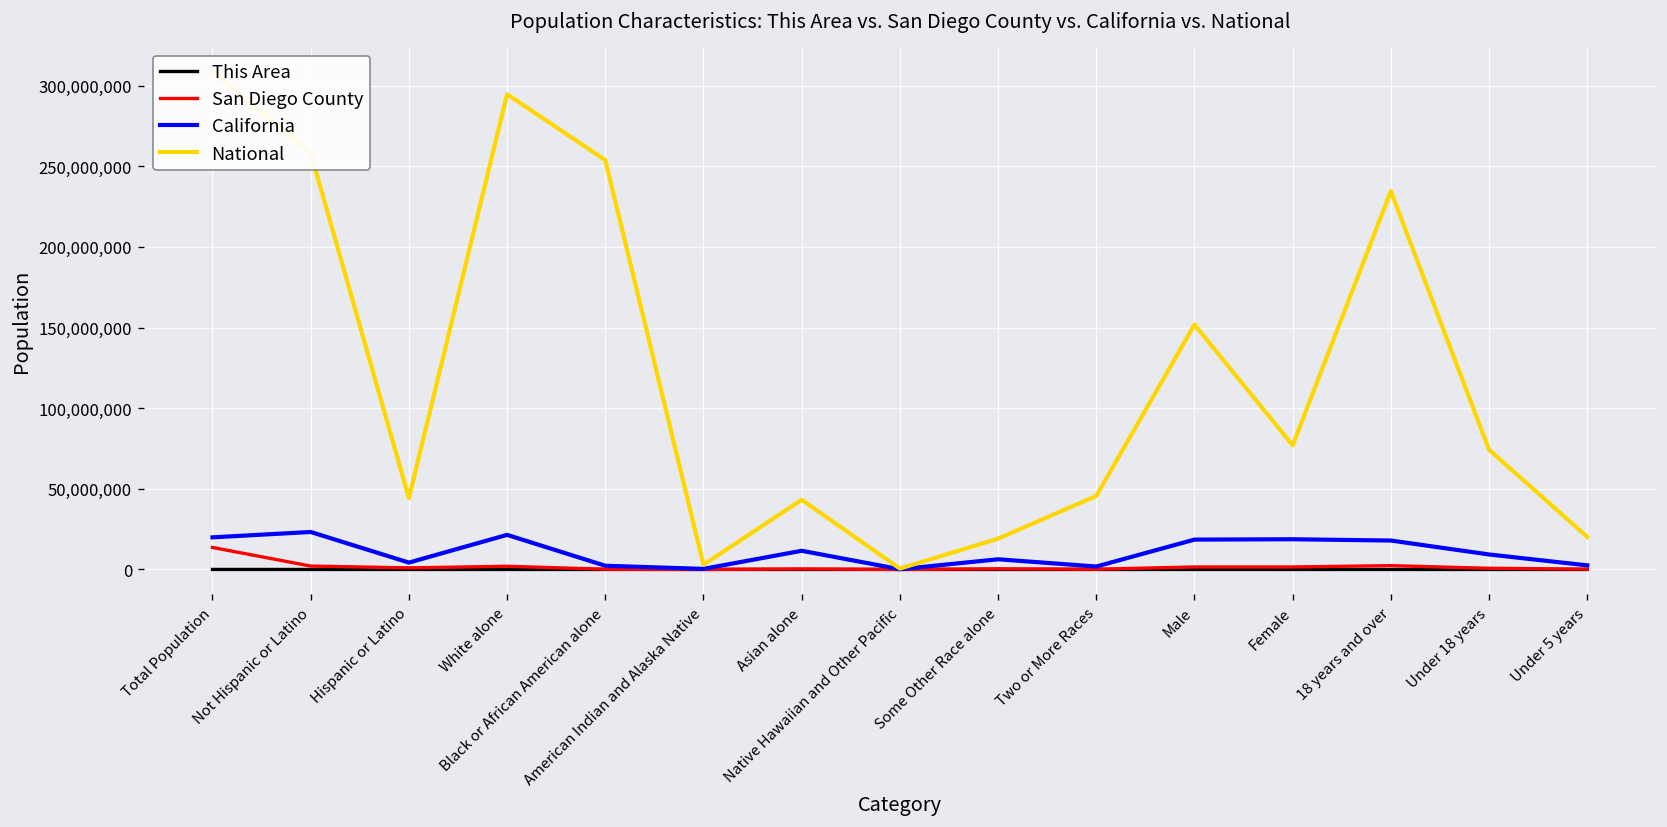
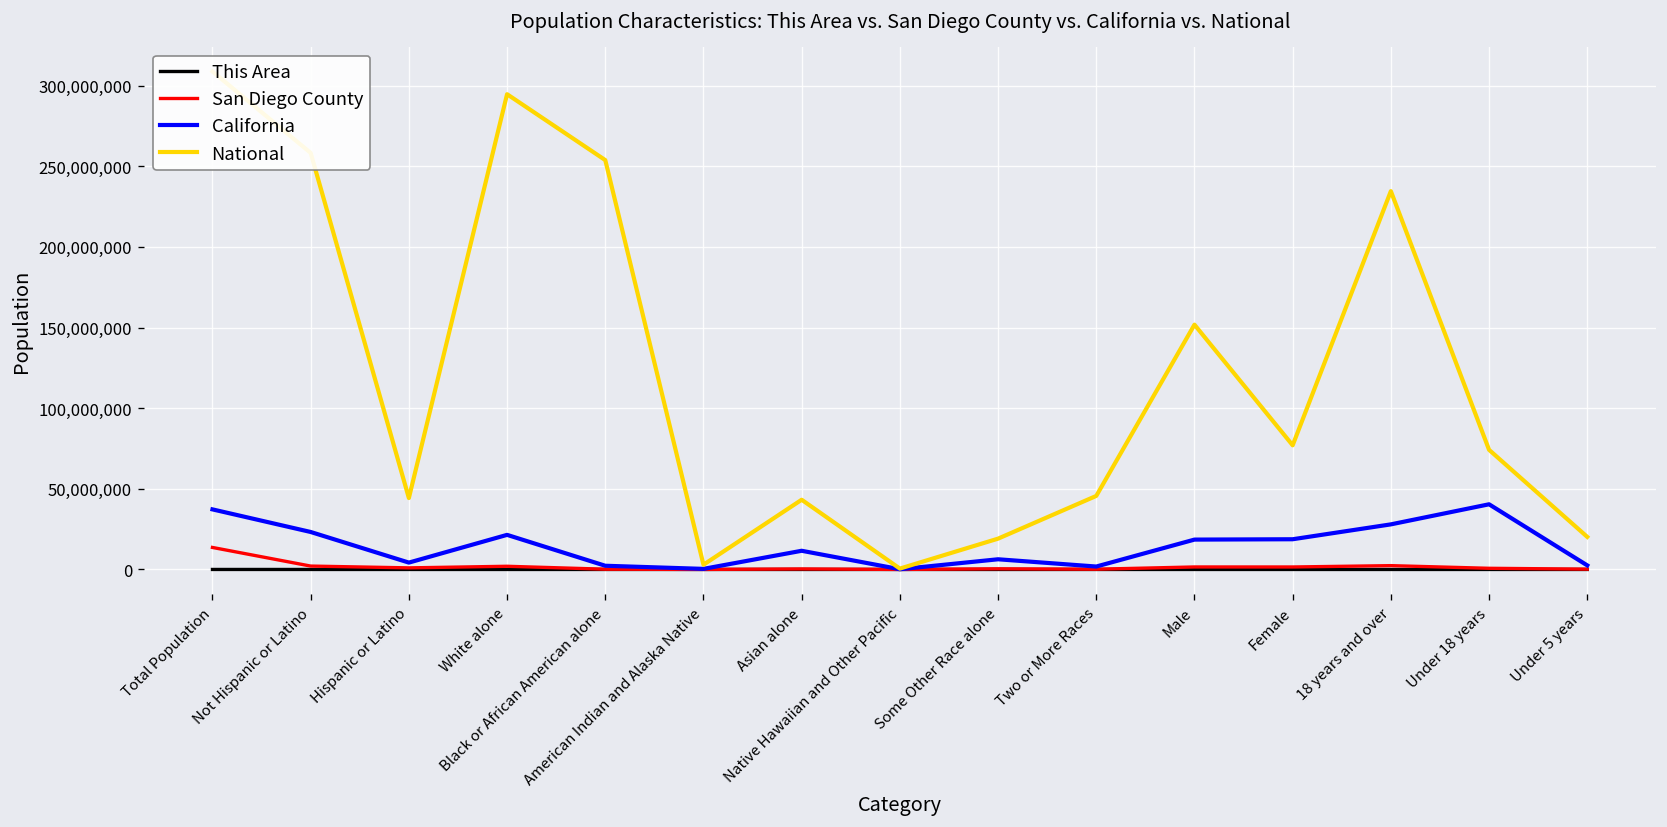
  {
    "This Area": {
      "Total Population": "0",
      "Not Hispanic or Latino": "0",
      "White alone": "0",
      "18 years and over": "0"
    },
    "San Diego County": {
      "Total Population": "14,000,000",
      "Not Hispanic or Latino": "2,000,000",
      "White alone": "2,000,000",
      "18 years and over": "2,000,000"
    },
    "California": {
-     "Total Population": "20,000,000",
+     "Total Population": "37,000,000",
      "Not Hispanic or Latino": "23,000,000",
      "Hispanic or Latino": "4,000,000",
      "White alone": "21,000,000",
      "Black or African American alone": "2,000,000",
      "Asian alone": "12,000,000",
      "Some Other Race alone": "6,000,000",
      "Male": "19,000,000",
      "Female": "19,000,000",
-     "18 years and over": "18,000,000",
-     "Under 18 years": "9,000,000",
+     "18 years and over": "28,000,000",
+     "Under 18 years": "40,000,000",
      "Under 5 years": "3,000,000"
    },
    "National": {
      "Hispanic or Latino": "44,000,000",
      "White alone": "295,000,000",
      "Black or African American alone": "254,000,000",
      "American Indian and Alaska Native": "3,000,000",
      "Asian alone": "43,000,000",
      "Some Other Race alone": "19,000,000",
      "Two or More Races": "46,000,000",
      "Male": "152,000,000",
      "Female": "77,000,000",
      "18 years and over": "235,000,000",
      "Under 18 years": "74,000,000",
      "Under 5 years": "20,000,000"
    }
  }
